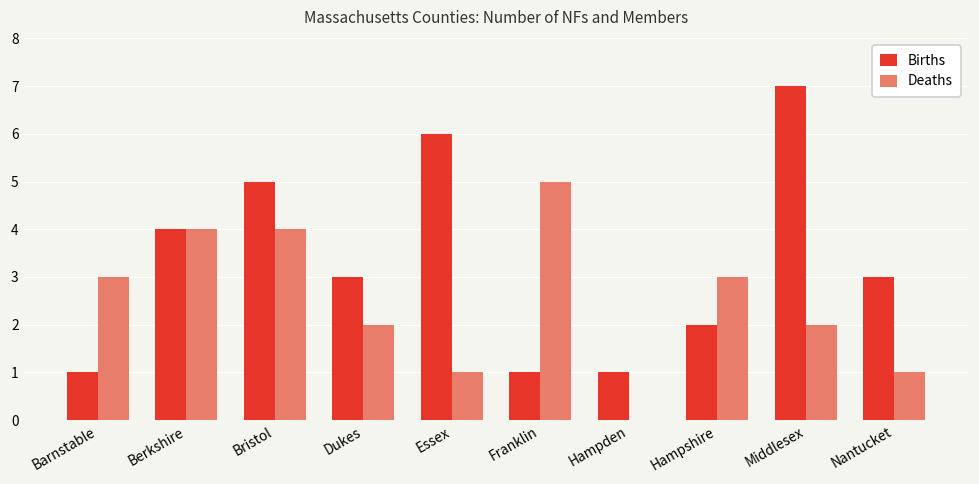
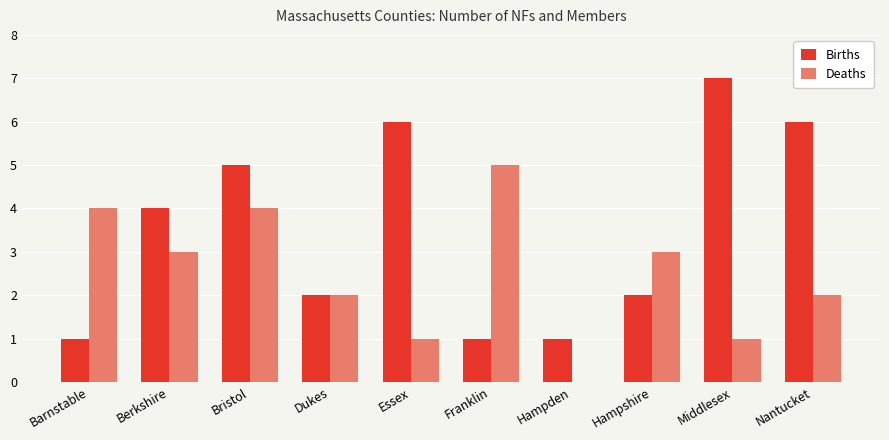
  {
    "Births": {
      "Barnstable": 1,
      "Berkshire": 4,
      "Bristol": 5,
-     "Dukes": 3,
+     "Dukes": 2,
      "Essex": 6,
      "Franklin": 1,
      "Hampden": 1,
      "Hampshire": 2,
      "Middlesex": 7,
-     "Nantucket": 3
+     "Nantucket": 6
    },
    "Deaths": {
-     "Barnstable": 3,
-     "Berkshire": 4,
+     "Barnstable": 4,
+     "Berkshire": 3,
      "Bristol": 4,
      "Dukes": 2,
      "Essex": 1,
      "Franklin": 5,
      "Hampden": 0,
      "Hampshire": 3,
-     "Middlesex": 2,
-     "Nantucket": 1
+     "Middlesex": 1,
+     "Nantucket": 2
    }
  }
